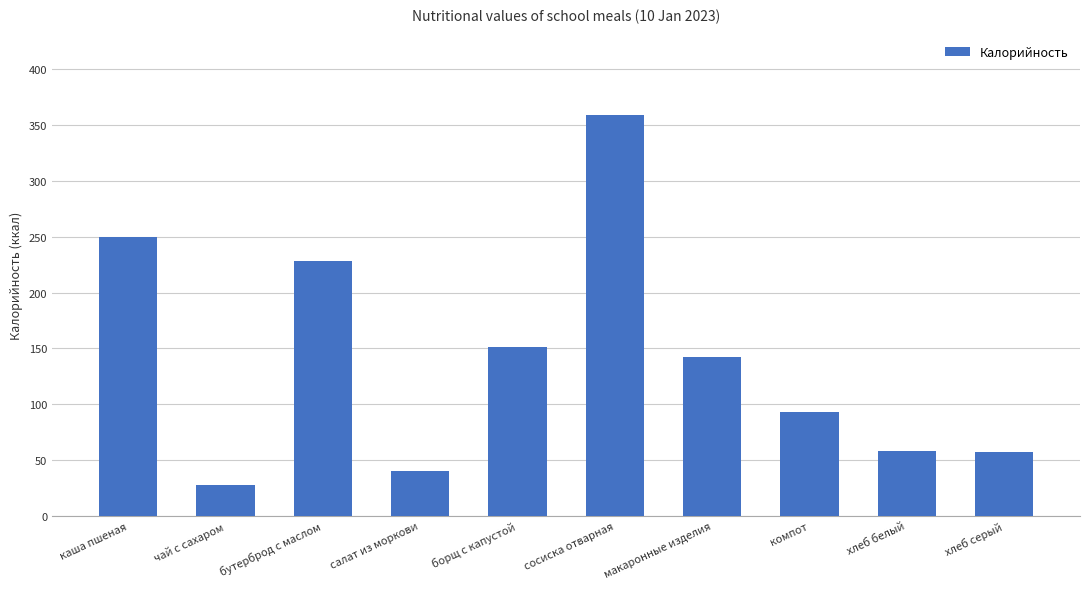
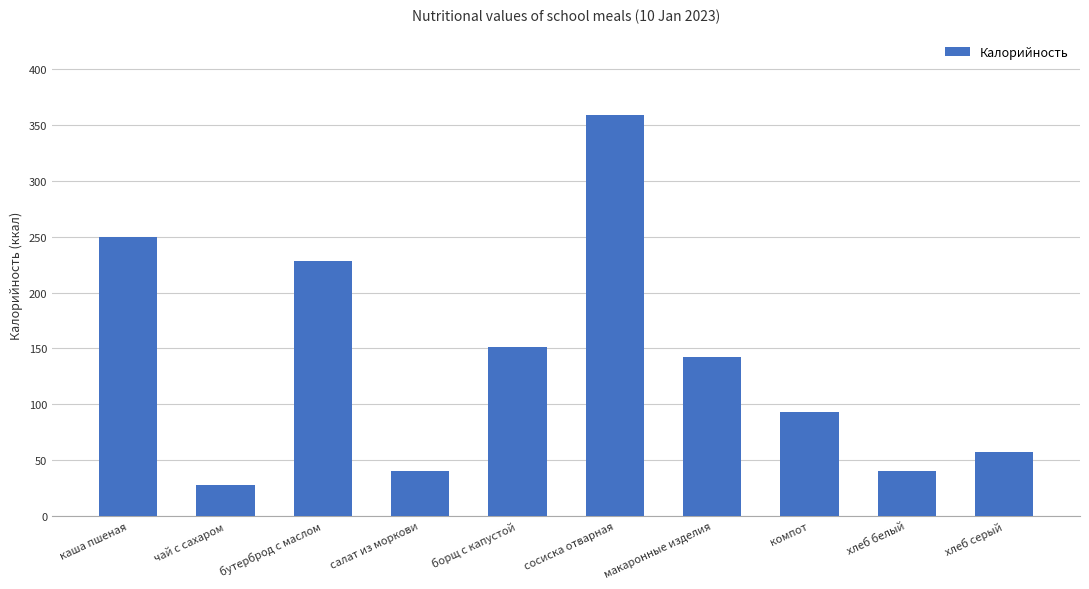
  {
    "каша пшеная": 250,
    "чай с сахаром": 28,
    "бутерброд с маслом": 229,
    "салат из моркови": 40,
    "борщ с капустой": 151,
    "сосиска отварная": 360,
    "макаронные изделия": 143,
    "компот": 93,
-   "хлеб белый": 58,
+   "хлеб белый": 41,
    "хлеб серый": 57
  }
